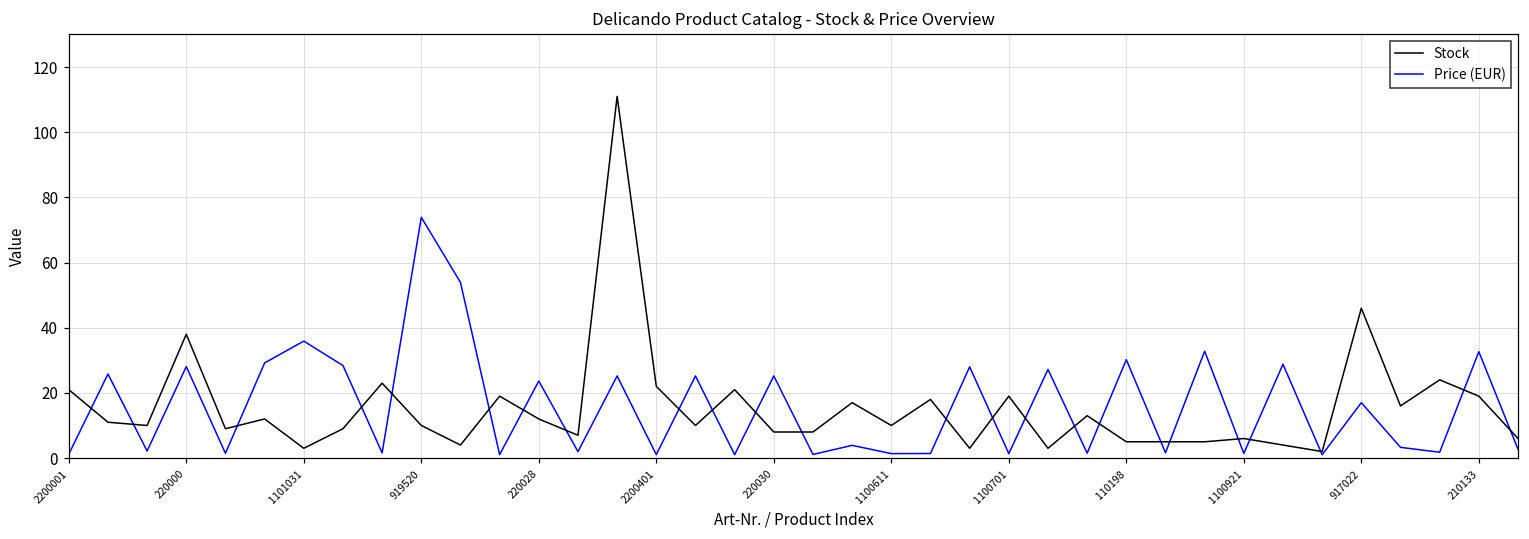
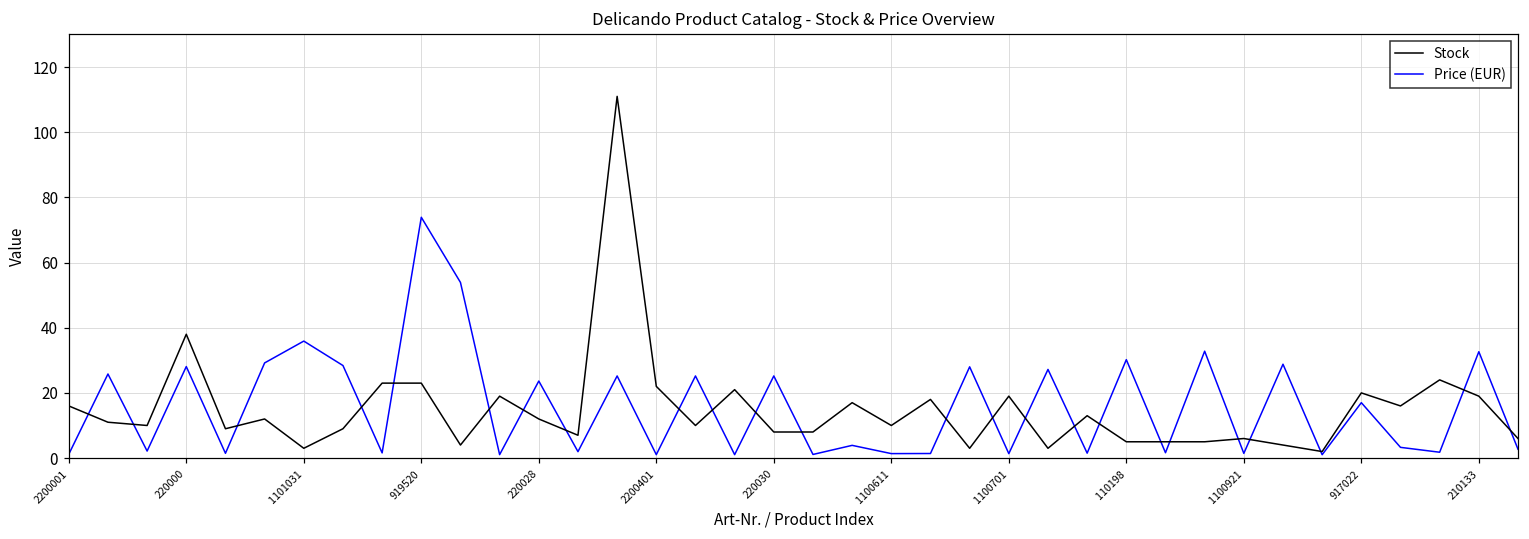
  {
    "Stock": {
-     "2200001": 21,
+     "2200001": 16,
      "220000": 38,
      "1101031": 3,
-     "919520": 10,
+     "919520": 23,
      "220028": 12,
      "2200401": 22,
      "220030": 8,
      "1100611": 10,
      "1100701": 19,
      "110198": 5,
      "1100921": 6,
-     "917022": 46,
+     "917022": 20,
      "210133": 19
    },
    "Price (EUR)": {
      "2200001": 1,
      "220000": 28,
      "1101031": 36,
      "919520": 74,
      "220028": 24,
      "2200401": 1,
      "220030": 25,
      "1100611": 1,
      "1100701": 1,
      "110198": 30,
      "1100921": 1,
      "917022": 17,
      "210133": 33
    }
  }
